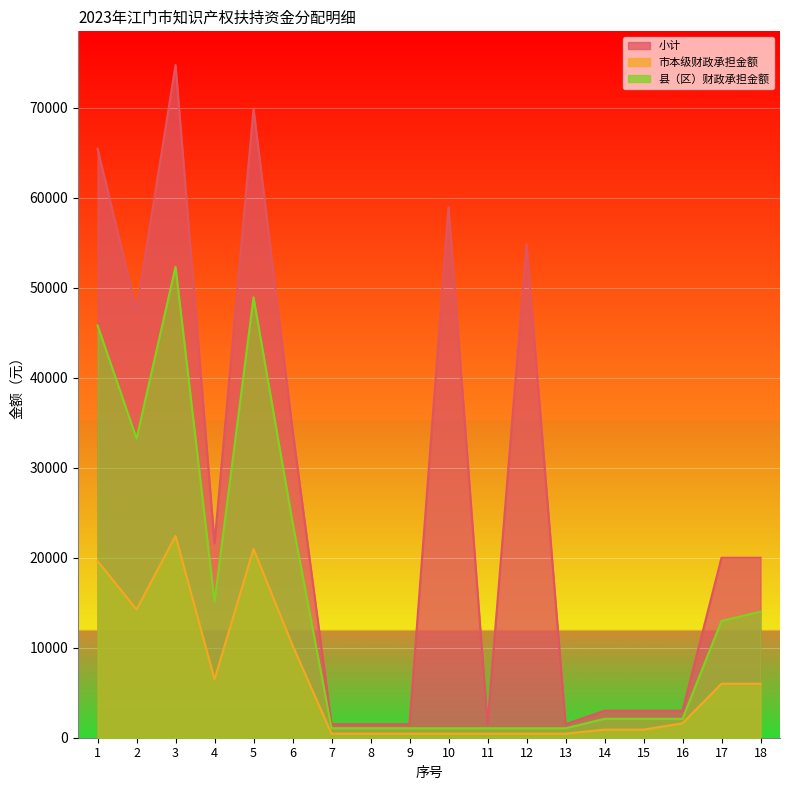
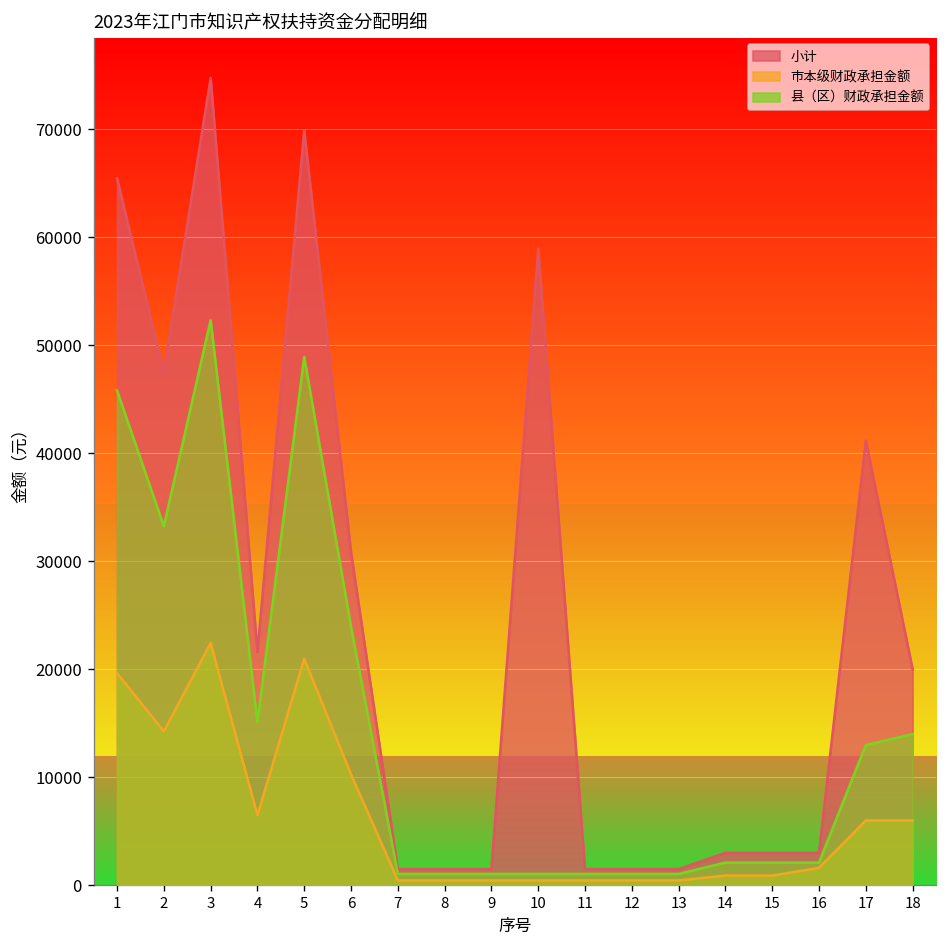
  {
    "小计": {
      "1": 65000,
      "2": 48000,
      "3": 75000,
      "4": 22000,
      "5": 70000,
-     "6": 34000,
+     "6": 31000,
      "7": 2000,
      "8": 2000,
      "9": 2000,
      "10": 59000,
      "11": 2000,
-     "12": 55000,
+     "12": 2000,
      "13": 2000,
      "14": 3000,
      "15": 3000,
      "16": 3000,
-     "17": 20000,
+     "17": 41000,
      "18": 20000
    },
    "市本级财政承担金额": {
      "1": 20000,
      "2": 14000,
      "3": 22000,
      "4": 6000,
      "5": 21000,
      "6": 10000,
      "7": 0,
      "8": 0,
      "9": 0,
      "10": 0,
      "11": 0,
      "12": 0,
      "13": 0,
      "14": 1000,
      "15": 1000,
      "16": 2000,
      "17": 6000,
      "18": 6000
    },
    "县（区）财政承担金额": {
      "1": 46000,
      "2": 33000,
      "3": 52000,
      "4": 15000,
      "5": 49000,
      "6": 24000,
      "7": 1000,
      "8": 1000,
      "9": 1000,
      "10": 1000,
      "11": 1000,
      "12": 1000,
      "13": 1000,
      "14": 2000,
      "15": 2000,
      "16": 2000,
      "17": 13000,
      "18": 14000
    }
  }
